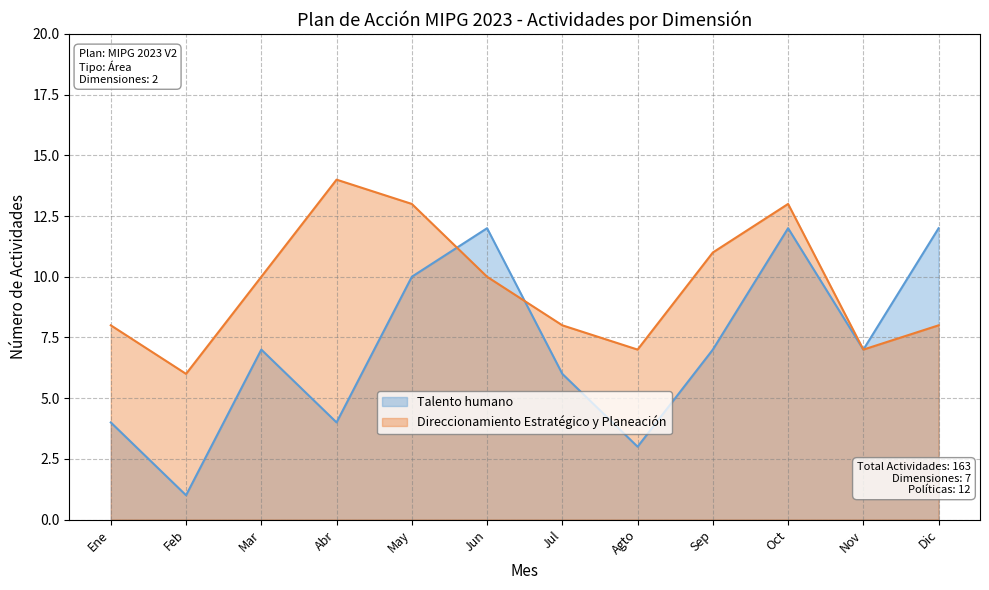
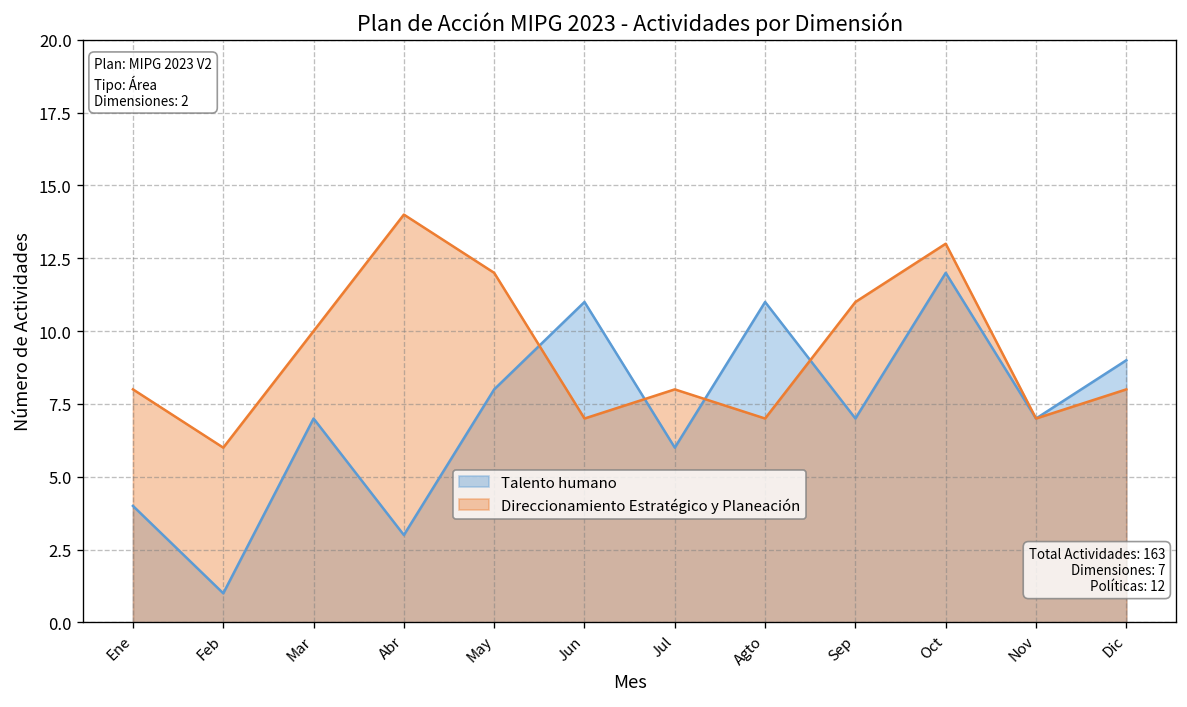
  {
    "Talento humano": {
      "Ene": 4,
      "Feb": 1,
      "Mar": 7,
-     "Abr": 4,
-     "May": 10,
-     "Jun": 12,
+     "Abr": 3,
+     "May": 8,
+     "Jun": 11,
      "Jul": 6,
-     "Agto": 3,
+     "Agto": 11,
      "Sep": 7,
      "Oct": 12,
-     "Dic": 12
+     "Dic": 9
    },
    "Direccionamiento Estratégico y Planeación": {
      "Ene": 8,
      "Feb": 6,
      "Mar": 10,
      "Abr": 14,
-     "May": 13,
-     "Jun": 10,
+     "May": 12,
+     "Jun": 7,
      "Jul": 8,
      "Agto": 7,
      "Sep": 11,
      "Oct": 13,
      "Dic": 8
    }
  }
